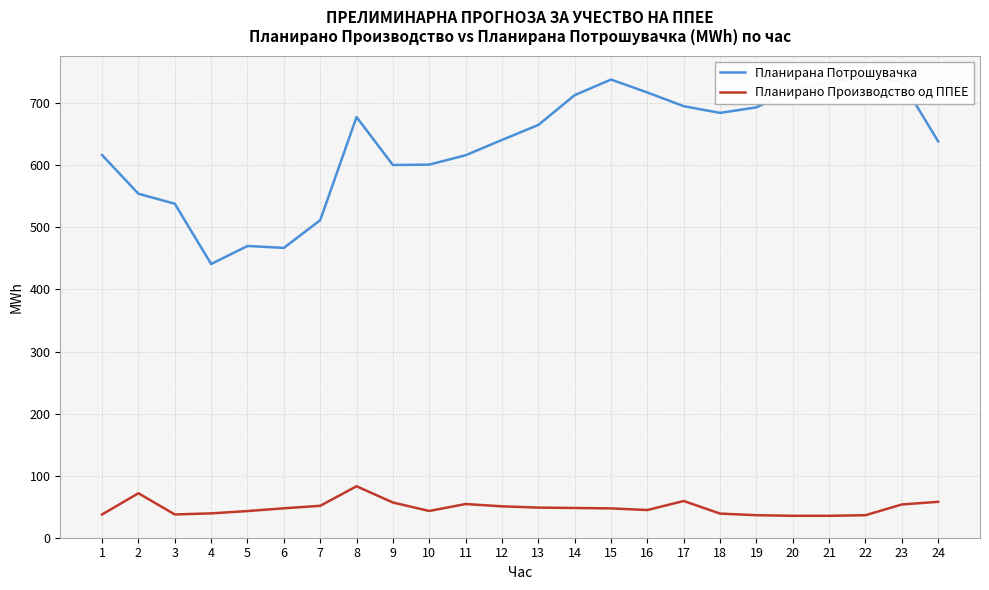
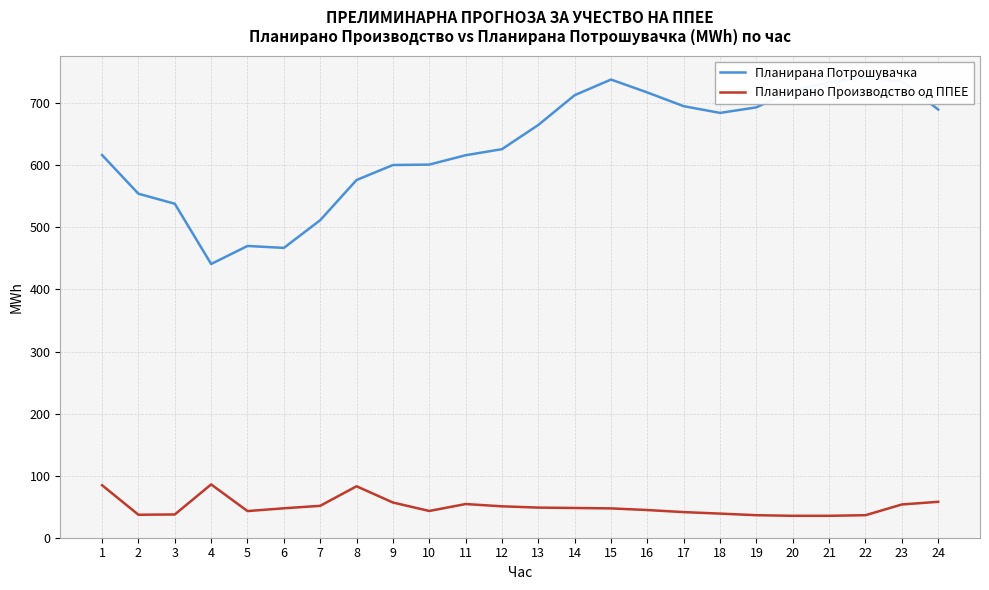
  {
    "Планирана Потрошувачка": {
      "1": 620,
      "2": 550,
      "3": 540,
      "4": 440,
      "5": 470,
      "6": 470,
      "7": 510,
-     "8": 680,
+     "8": 580,
      "9": 600,
      "10": 600,
      "11": 620,
-     "12": 640,
+     "12": 630,
      "13": 670,
      "14": 710,
      "15": 740,
      "16": 720,
      "17": 700,
      "18": 680,
      "19": 690,
-     "24": 640
+     "24": 690
    },
    "Планирано Производство од ППЕЕ": {
-     "1": 40,
-     "2": 70,
+     "1": 80,
+     "2": 40,
      "3": 40,
-     "4": 40,
+     "4": 90,
      "5": 40,
      "6": 50,
      "7": 50,
      "8": 80,
      "9": 60,
      "10": 40,
      "11": 50,
      "12": 50,
      "13": 50,
      "14": 50,
      "15": 50,
      "16": 40,
-     "17": 60,
+     "17": 40,
      "18": 40,
      "19": 40,
      "20": 40,
      "21": 40,
      "22": 40,
      "23": 50,
      "24": 60
    }
  }
